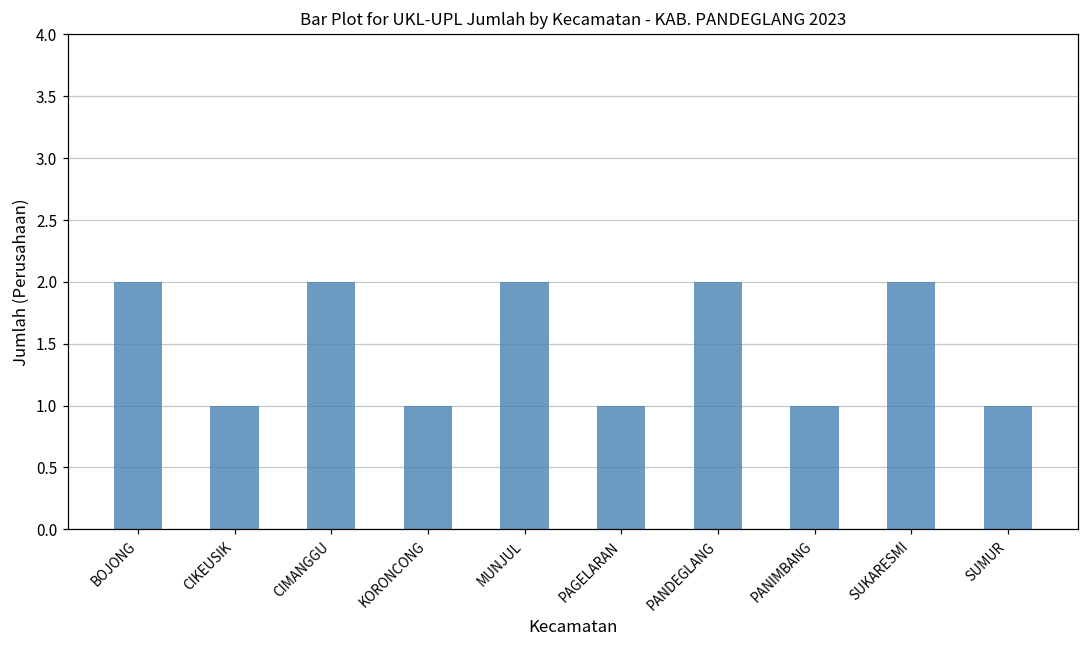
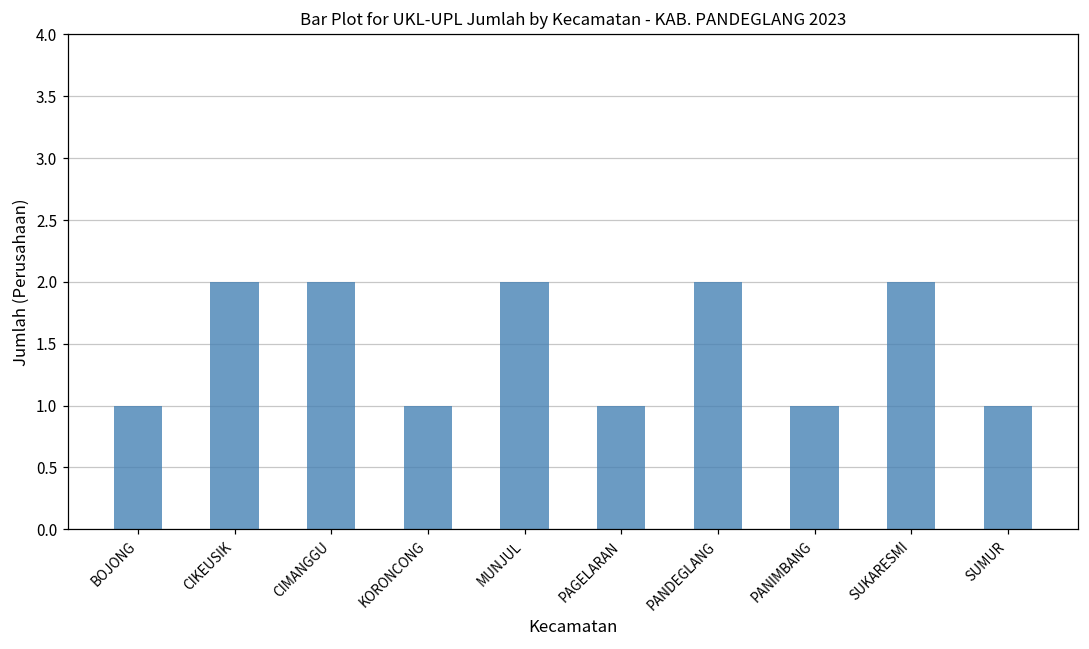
  {
-   "BOJONG": 2,
-   "CIKEUSIK": 1,
+   "BOJONG": 1,
+   "CIKEUSIK": 2,
    "CIMANGGU": 2,
    "KORONCONG": 1,
    "MUNJUL": 2,
    "PAGELARAN": 1,
    "PANDEGLANG": 2,
    "PANIMBANG": 1,
    "SUKARESMI": 2,
    "SUMUR": 1
  }
